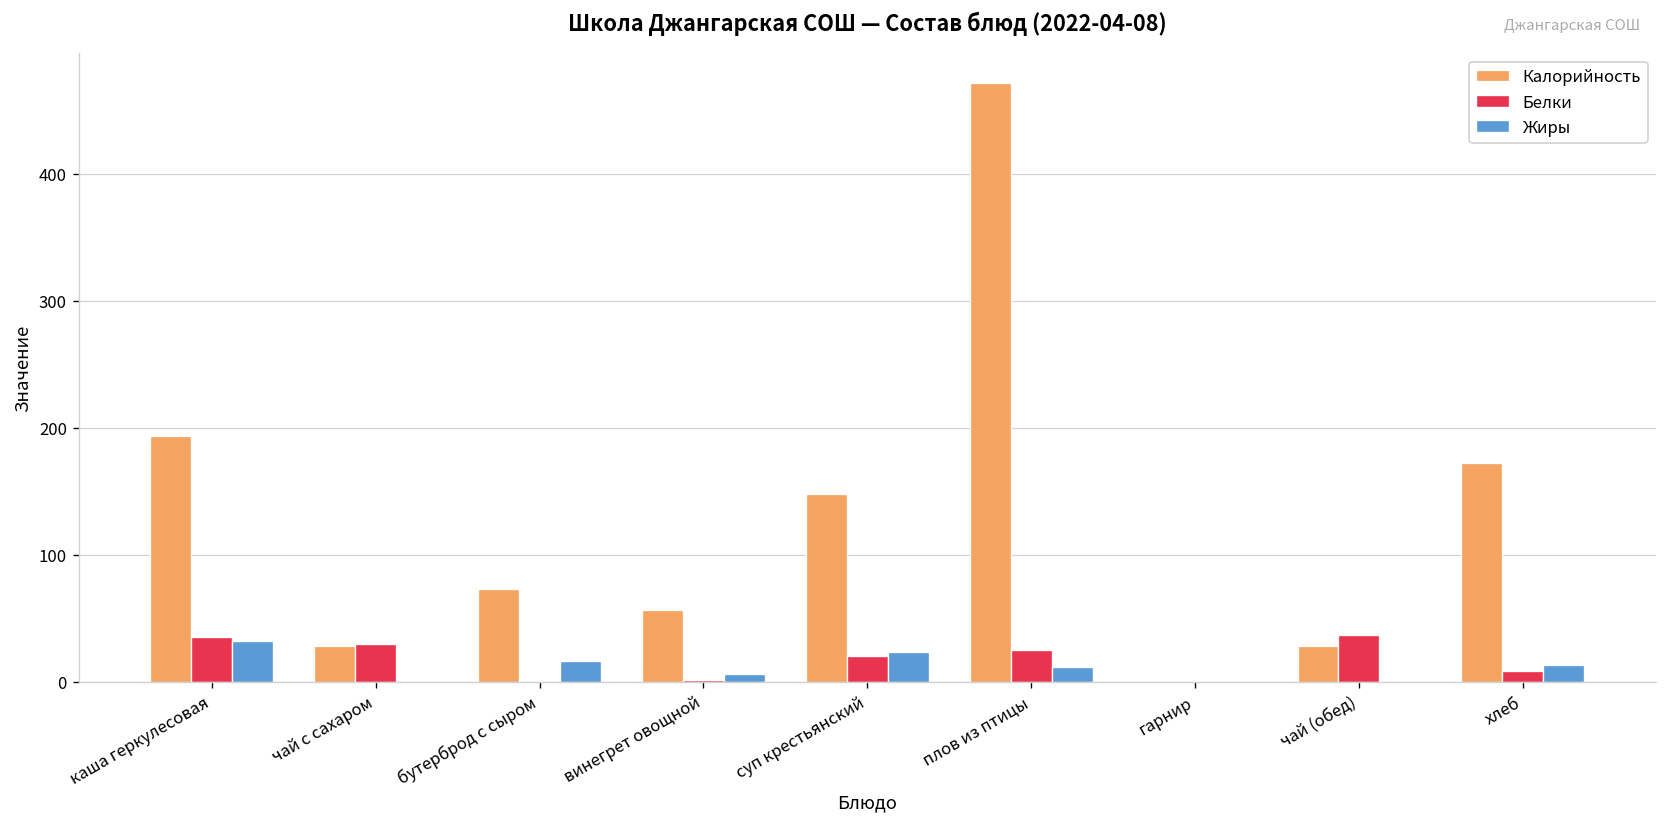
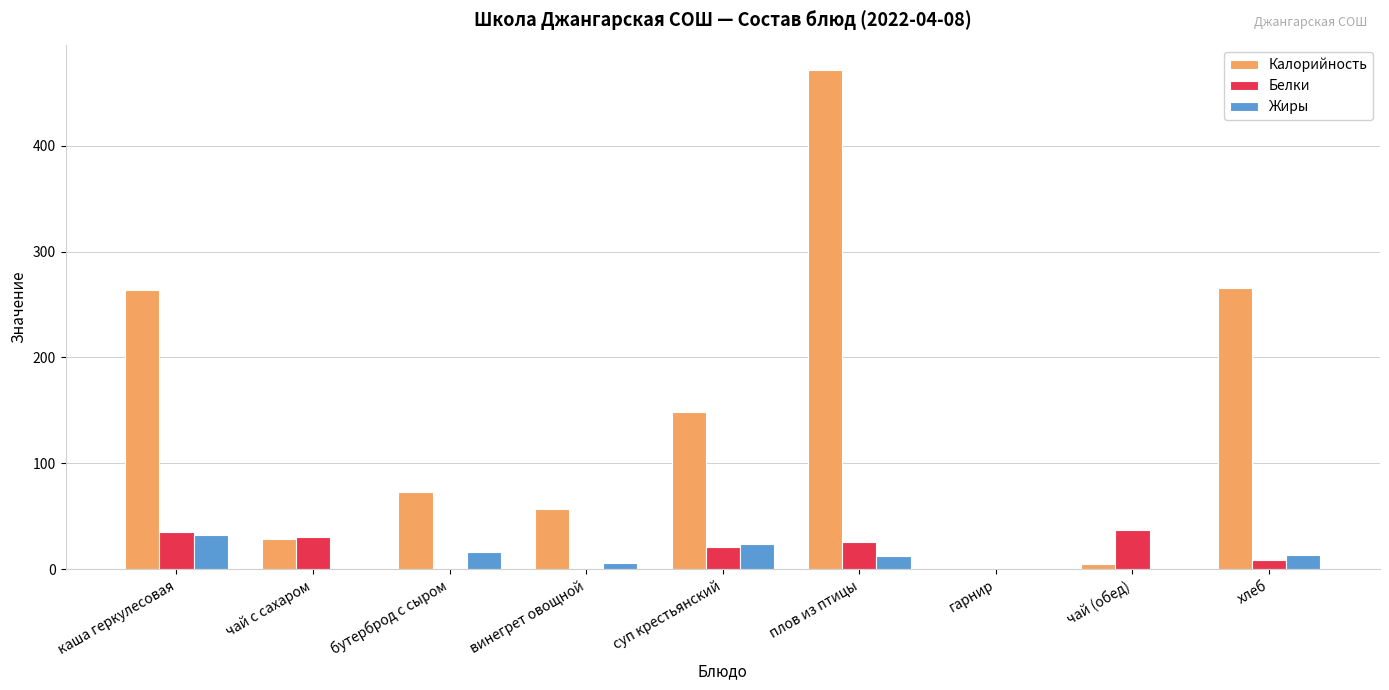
  {
    "Калорийность": {
-     "каша геркулесовая": 194,
+     "каша геркулесовая": 264,
      "чай с сахаром": 28,
      "бутерброд с сыром": 73,
      "винегрет овощной": 56,
      "суп крестьянский": 148,
      "плов из птицы": 471,
      "гарнир": 0,
-     "чай (обед)": 28,
-     "хлеб": 172
+     "чай (обед)": 5,
+     "хлеб": 266
    },
    "Белки": {
      "каша геркулесовая": 35,
      "чай с сахаром": 30,
      "бутерброд с сыром": 0,
      "суп крестьянский": 21,
      "плов из птицы": 25,
      "гарнир": 0,
      "чай (обед)": 37,
      "хлеб": 9
    },
    "Жиры": {
      "каша геркулесовая": 33,
      "чай с сахаром": 0,
      "бутерброд с сыром": 16,
      "винегрет овощной": 6,
      "суп крестьянский": 23,
      "плов из птицы": 12,
      "гарнир": 0,
      "чай (обед)": 0,
      "хлеб": 14
    }
  }
